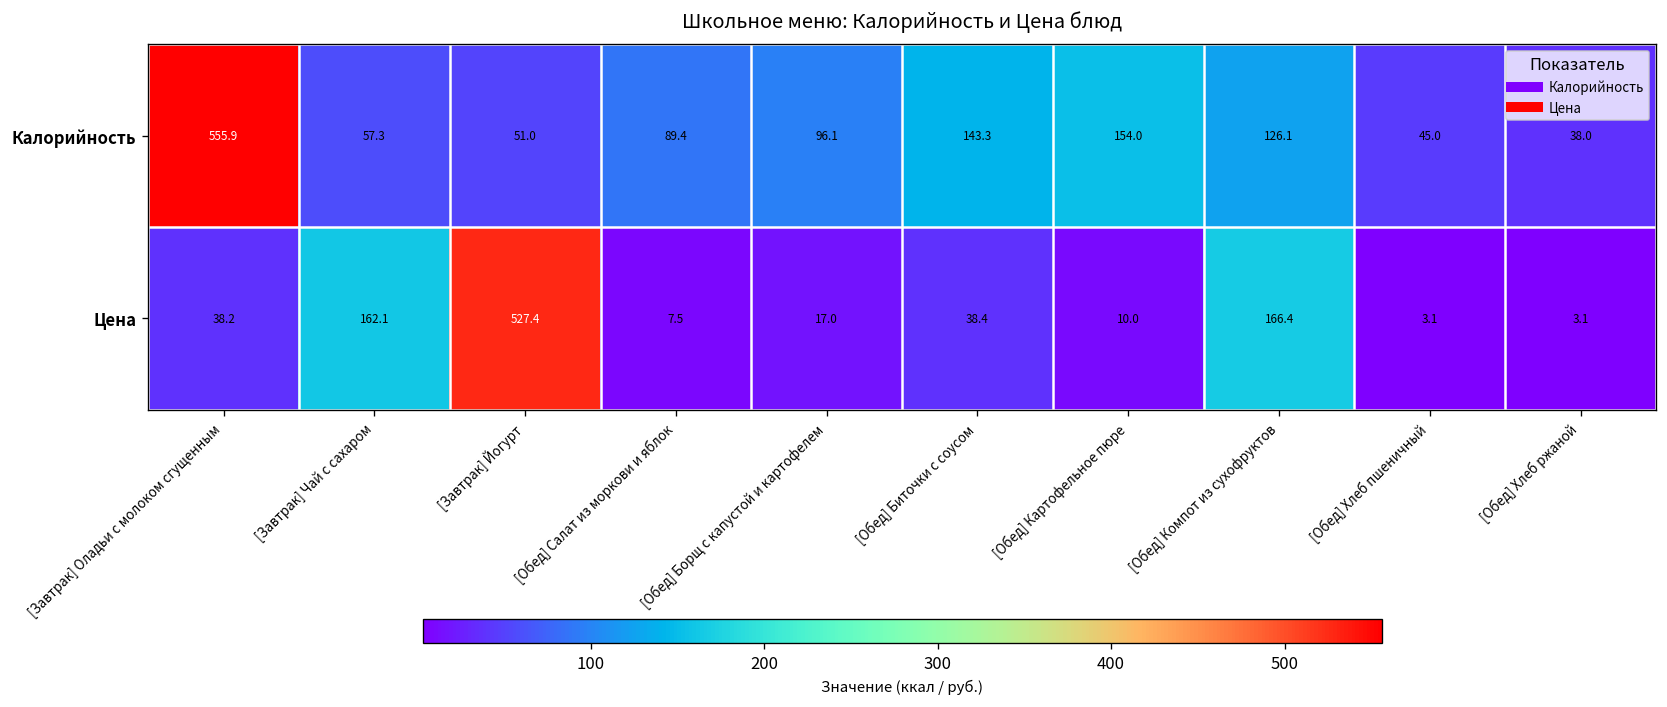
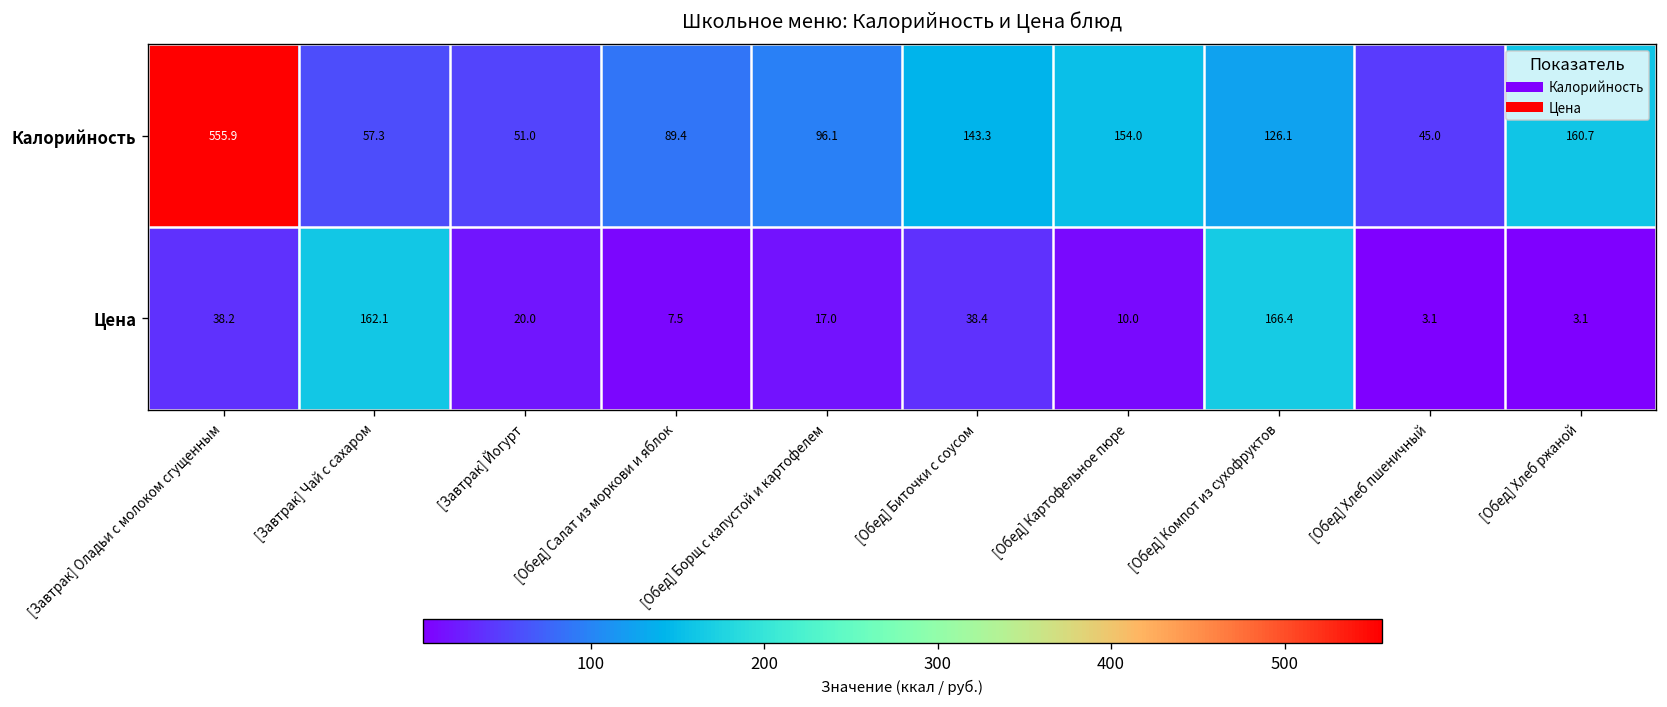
  {
    "Калорийность": {
      "[Завтрак] Оладьи с молоком сгущенным": 555.9,
      "[Завтрак] Чай с сахаром": 57.3,
      "[Завтрак] Йогурт": 51.0,
      "[Обед] Салат из моркови и яблок": 89.4,
      "[Обед] Борщ с капустой и картофелем": 96.1,
      "[Обед] Биточки с соусом": 143.3,
      "[Обед] Картофельное пюре": 154.0,
      "[Обед] Компот из сухофруктов": 126.1,
      "[Обед] Хлеб пшеничный": 45.0,
-     "[Обед] Хлеб ржаной": 38.0
+     "[Обед] Хлеб ржаной": 160.7
    },
    "Цена": {
      "[Завтрак] Оладьи с молоком сгущенным": 38.2,
      "[Завтрак] Чай с сахаром": 162.1,
-     "[Завтрак] Йогурт": 527.4,
+     "[Завтрак] Йогурт": 20.0,
      "[Обед] Салат из моркови и яблок": 7.5,
      "[Обед] Борщ с капустой и картофелем": 17.0,
      "[Обед] Биточки с соусом": 38.4,
      "[Обед] Картофельное пюре": 10.0,
      "[Обед] Компот из сухофруктов": 166.4,
      "[Обед] Хлеб пшеничный": 3.1,
      "[Обед] Хлеб ржаной": 3.1
    }
  }
